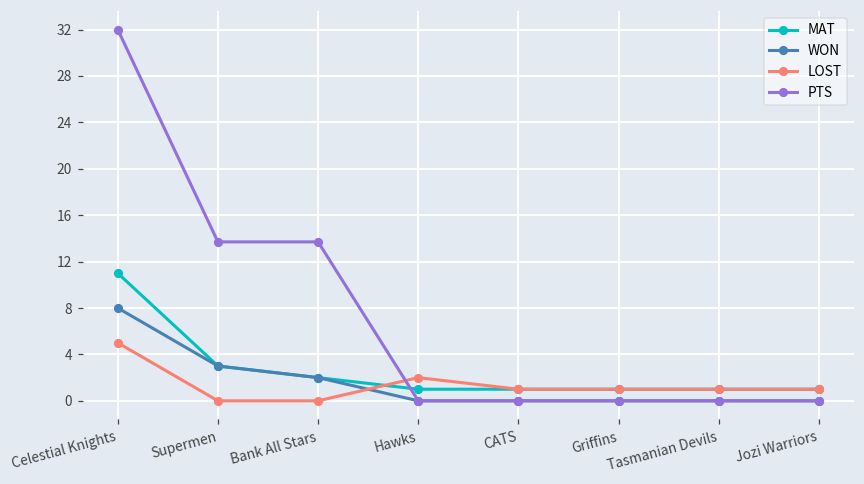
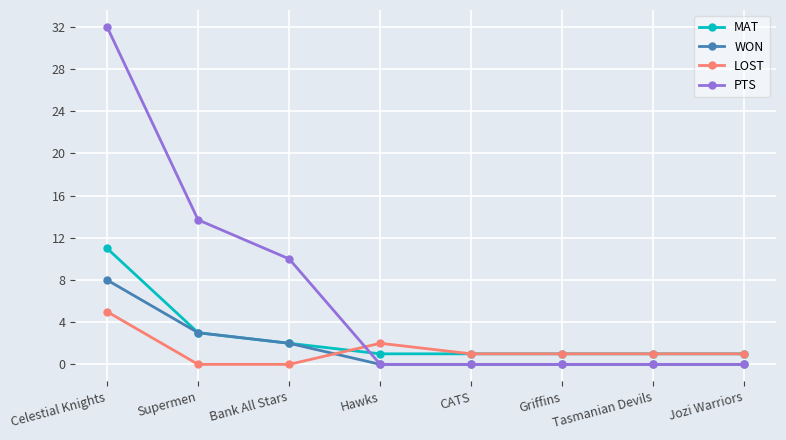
  {
    "MAT": {
      "Celestial Knights": 11.0,
      "Hawks": 1.0
    },
    "WON": {
      "Celestial Knights": 8.0
    },
    "LOST": {
      "Celestial Knights": 5.0,
      "Supermen": 0.0,
      "Bank All Stars": 0.0,
      "Hawks": 2.0
    },
    "PTS": {
      "Celestial Knights": 32.0,
      "Supermen": 13.7,
-     "Bank All Stars": 13.7
+     "Bank All Stars": 10.0
    }
  }
